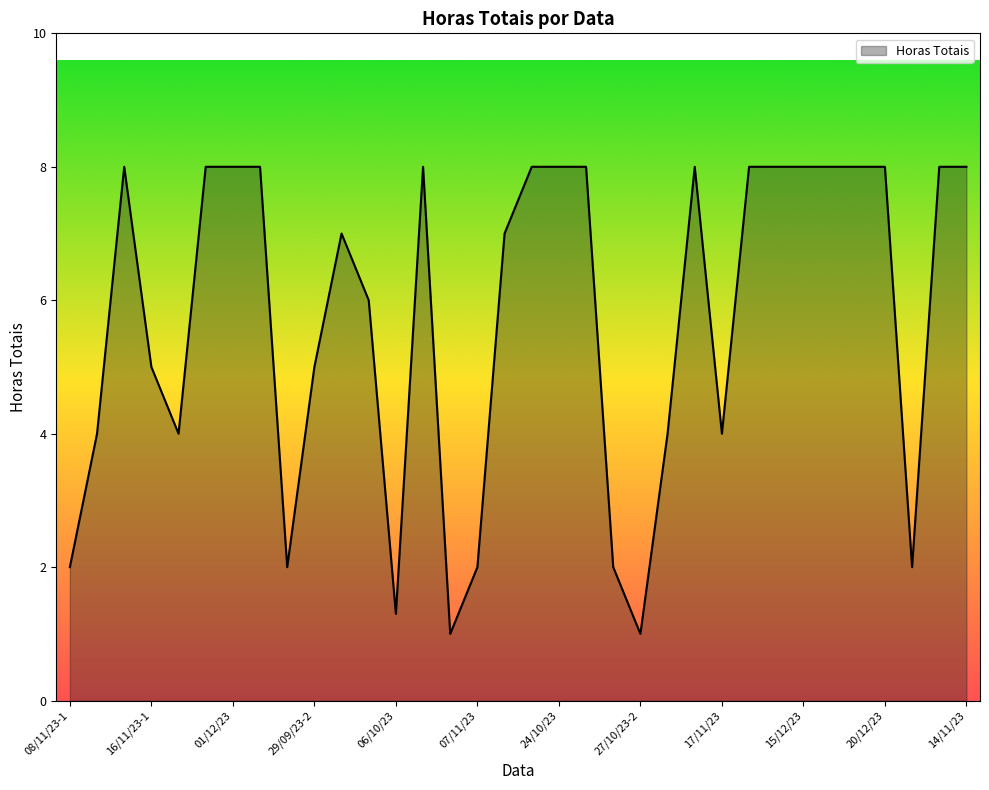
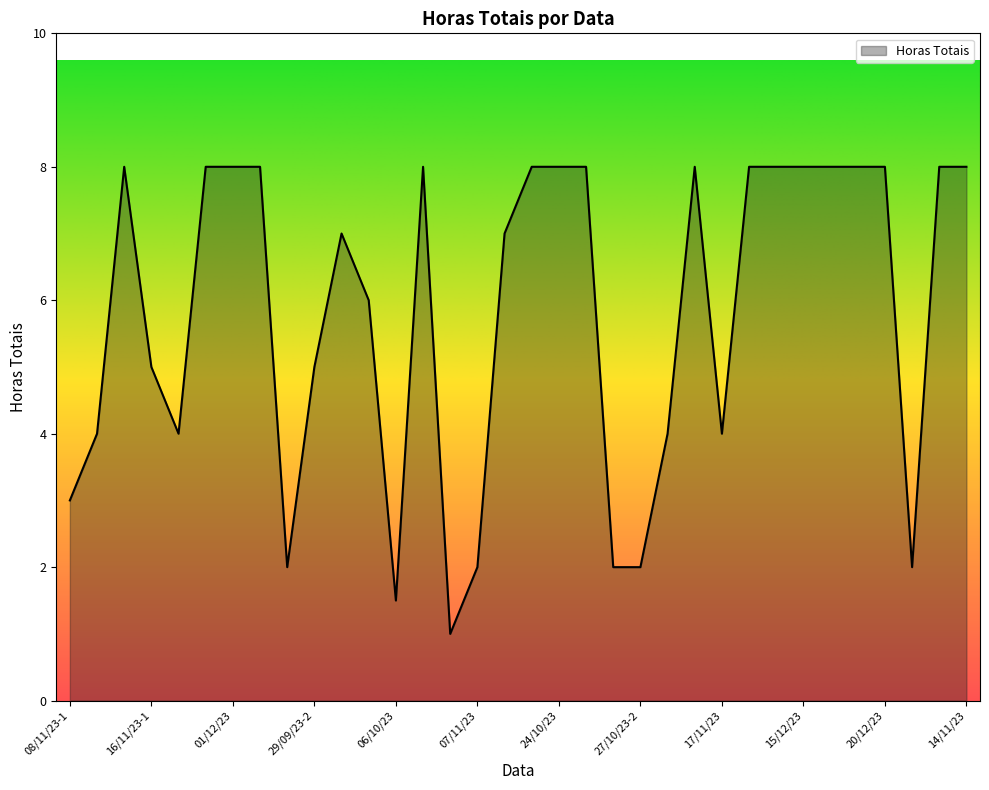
  {
-   "08/11/23-1": 2,
+   "08/11/23-1": 3,
    "16/11/23-1": 5.0,
    "01/12/23": 8.0,
    "29/09/23-2": 5.0,
-   "06/10/23": 1.3,
+   "06/10/23": 1.5,
    "07/11/23": 2.0,
    "24/10/23": 8.0,
-   "27/10/23-2": 1,
+   "27/10/23-2": 2,
    "17/11/23": 4.0,
    "15/12/23": 8.0,
    "20/12/23": 8.0,
    "14/11/23": 8.0
  }
